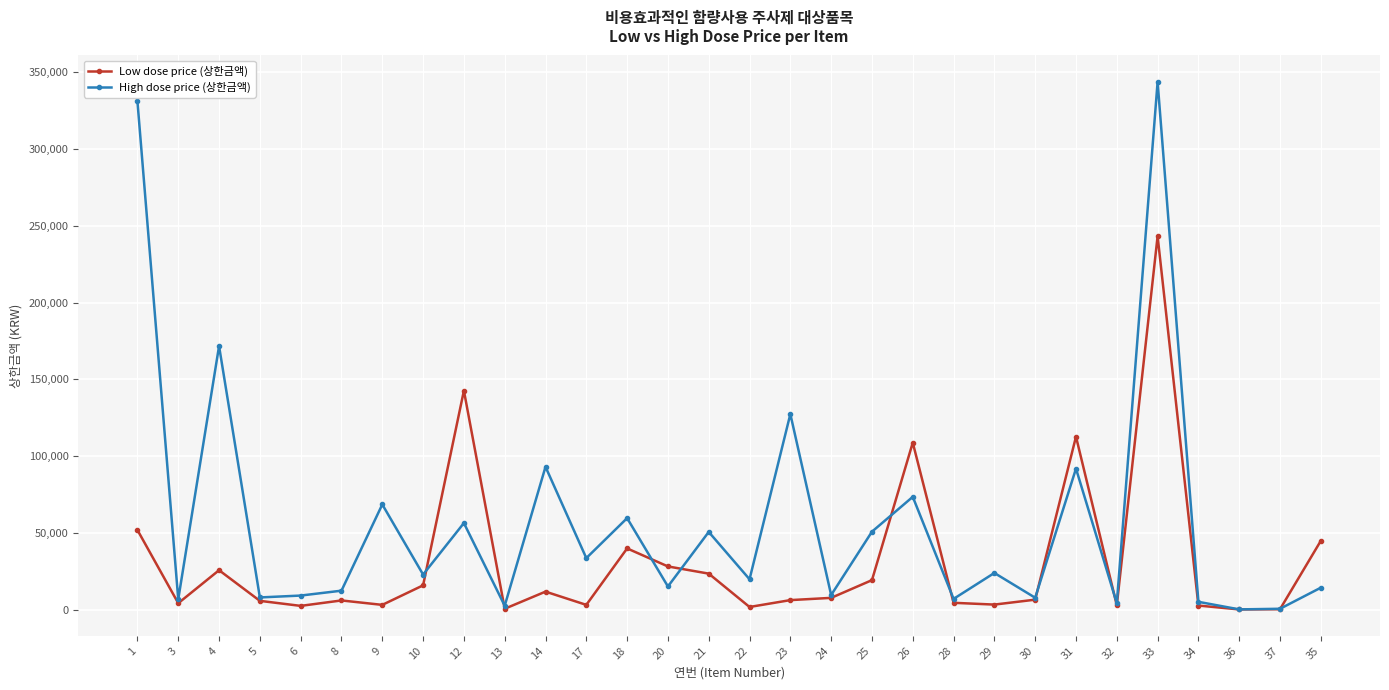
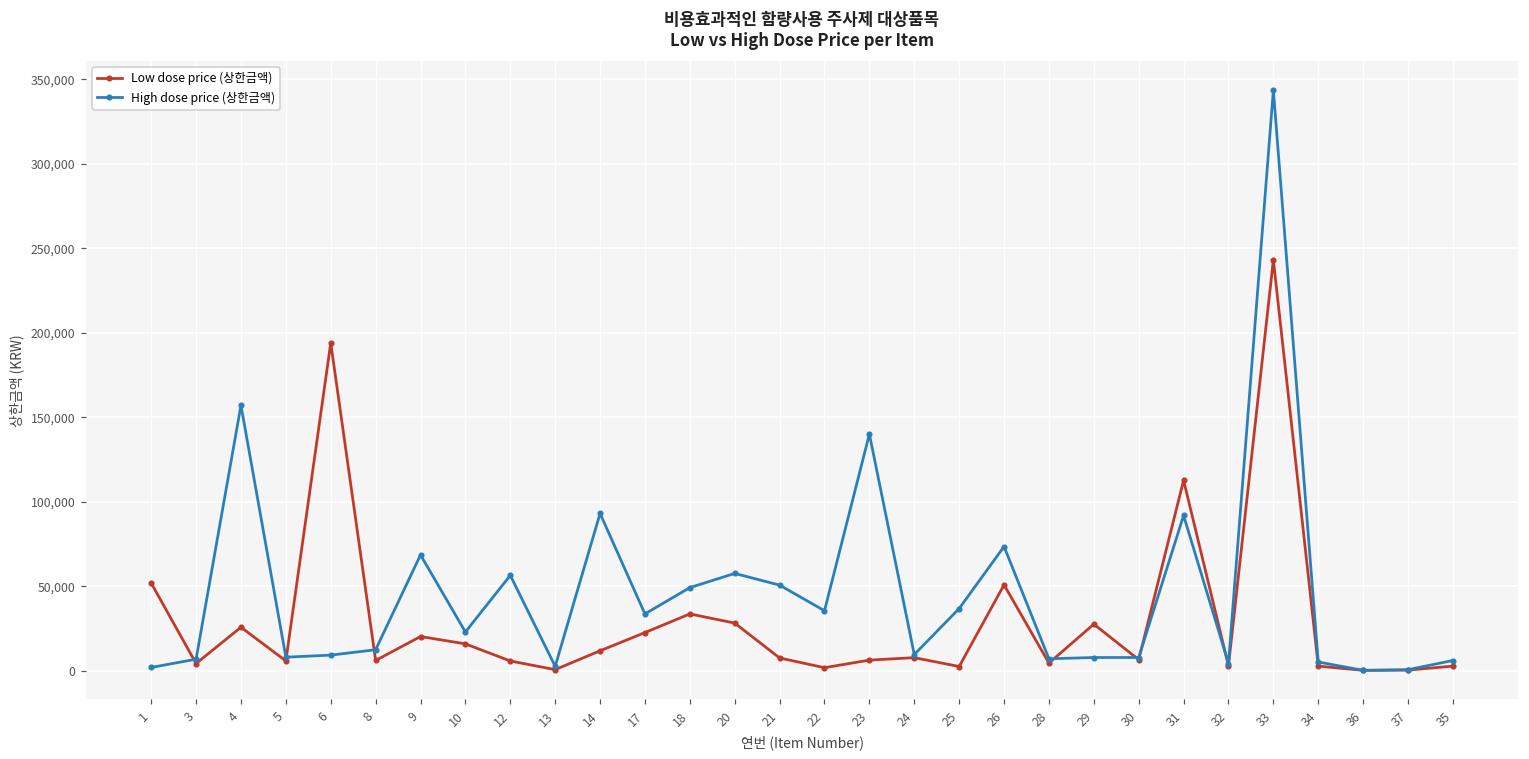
  {
    "Low dose price (상한금액)": {
      "1": "52,000",
      "3": "4,000",
      "4": "26,000",
      "5": "6,000",
-     "6": "3,000",
+     "6": "194,000",
      "8": "6,000",
-     "9": "3,000",
+     "9": "20,000",
      "10": "16,000",
-     "12": "143,000",
+     "12": "6,000",
      "13": "1,000",
      "14": "12,000",
-     "17": "3,000",
-     "18": "40,000",
+     "17": "23,000",
+     "18": "34,000",
      "20": "28,000",
-     "21": "24,000",
+     "21": "8,000",
      "22": "2,000",
      "23": "6,000",
      "24": "8,000",
-     "25": "19,000",
-     "26": "109,000",
+     "25": "3,000",
+     "26": "51,000",
      "28": "5,000",
-     "29": "3,000",
+     "29": "28,000",
      "31": "113,000",
      "33": "243,000",
      "34": "3,000",
-     "35": "45,000"
+     "35": "3,000"
    },
    "High dose price (상한금액)": {
-     "1": "331,000",
+     "1": "2,000",
      "3": "7,000",
-     "4": "172,000",
+     "4": "157,000",
      "5": "8,000",
      "6": "9,000",
      "8": "12,000",
      "9": "69,000",
      "10": "23,000",
      "12": "56,000",
      "13": "3,000",
      "14": "93,000",
      "17": "34,000",
-     "18": "60,000",
-     "20": "15,000",
+     "18": "49,000",
+     "20": "58,000",
      "21": "51,000",
-     "22": "20,000",
-     "23": "127,000",
+     "22": "36,000",
+     "23": "140,000",
      "24": "10,000",
-     "25": "51,000",
+     "25": "37,000",
      "26": "74,000",
      "28": "7,000",
-     "29": "24,000",
+     "29": "8,000",
      "31": "92,000",
      "33": "344,000",
      "34": "5,000",
-     "35": "14,000"
+     "35": "6,000"
    }
  }
